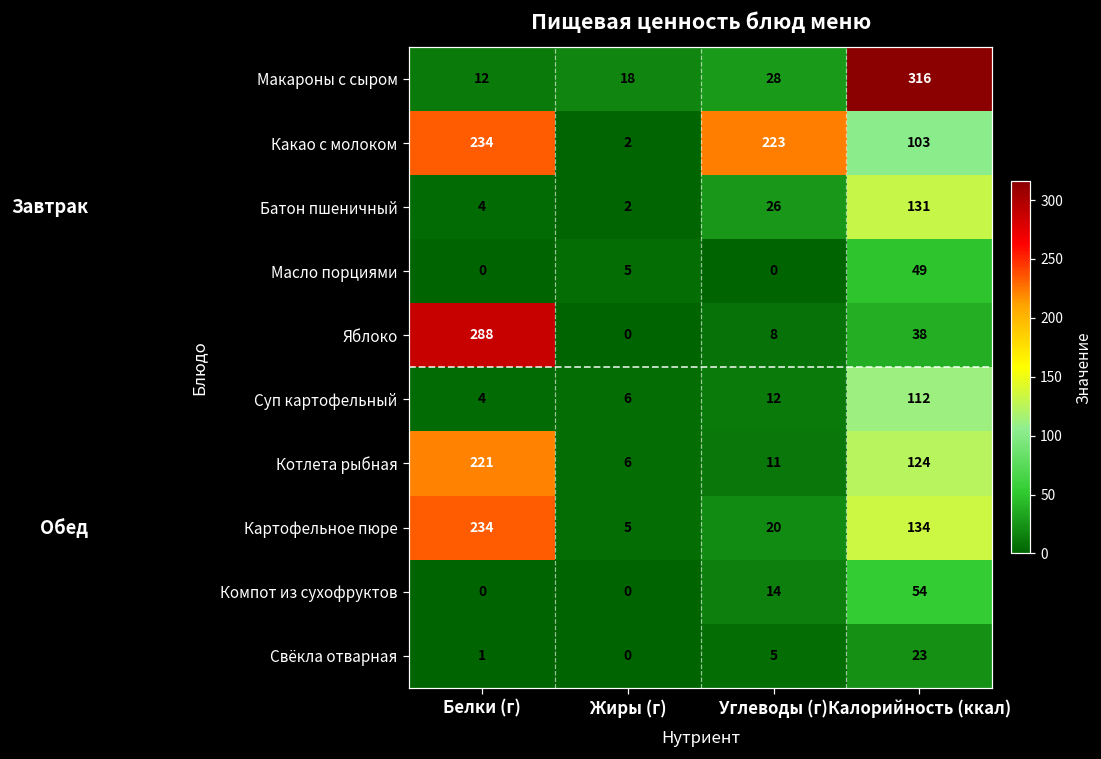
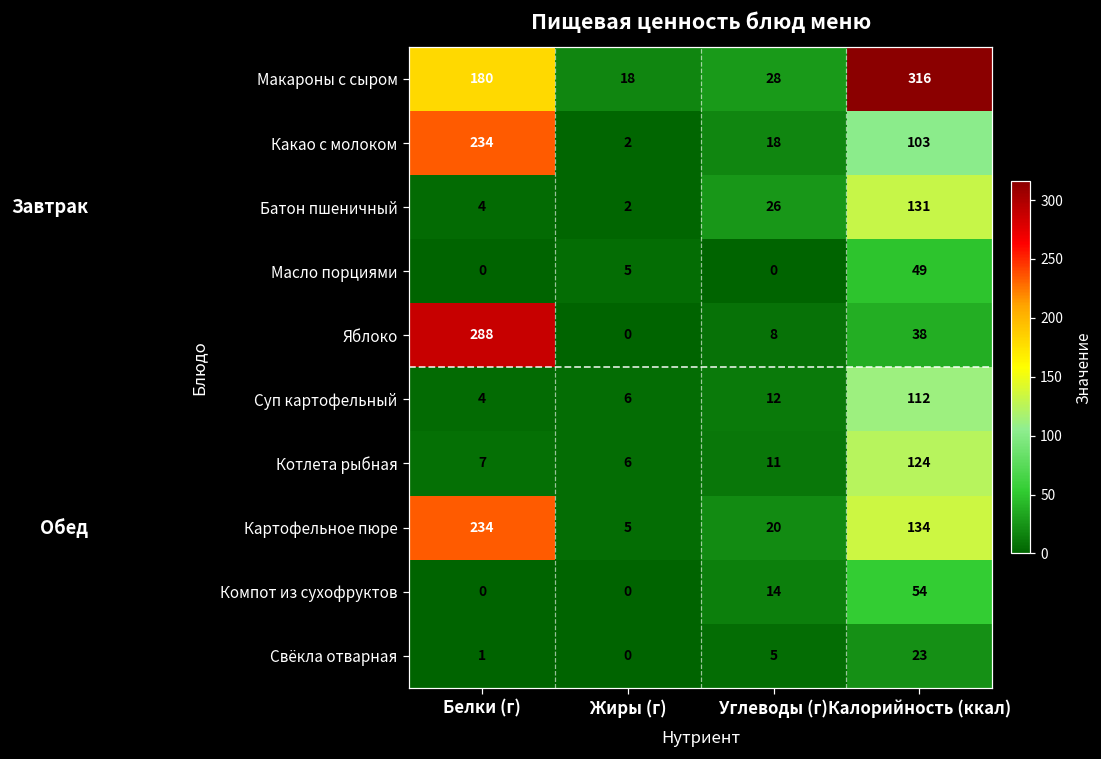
  {
    "Макароны с сыром": {
-     "Белки (г)": 12,
+     "Белки (г)": 180,
      "Жиры (г)": 18,
      "Углеводы (г)": 28,
      "Калорийность (ккал)": 316
    },
    "Какао с молоком": {
      "Белки (г)": 234,
      "Жиры (г)": 2,
-     "Углеводы (г)": 223,
+     "Углеводы (г)": 18,
      "Калорийность (ккал)": 103
    },
    "Батон пшеничный": {
      "Белки (г)": 4,
      "Жиры (г)": 2,
      "Углеводы (г)": 26,
      "Калорийность (ккал)": 131
    },
    "Масло порциями": {
      "Белки (г)": 0,
      "Жиры (г)": 5,
      "Углеводы (г)": 0,
      "Калорийность (ккал)": 49
    },
    "Яблоко": {
      "Белки (г)": 288,
      "Жиры (г)": 0,
      "Углеводы (г)": 8,
      "Калорийность (ккал)": 38
    },
    "Суп картофельный": {
      "Белки (г)": 4,
      "Жиры (г)": 6,
      "Углеводы (г)": 12,
      "Калорийность (ккал)": 112
    },
    "Котлета рыбная": {
-     "Белки (г)": 221,
+     "Белки (г)": 7,
      "Жиры (г)": 6,
      "Углеводы (г)": 11,
      "Калорийность (ккал)": 124
    },
    "Картофельное пюре": {
      "Белки (г)": 234,
      "Жиры (г)": 5,
      "Углеводы (г)": 20,
      "Калорийность (ккал)": 134
    },
    "Компот из сухофруктов": {
      "Белки (г)": 0,
      "Жиры (г)": 0,
      "Углеводы (г)": 14,
      "Калорийность (ккал)": 54
    },
    "Свёкла отварная": {
      "Белки (г)": 1,
      "Жиры (г)": 0,
      "Углеводы (г)": 5,
      "Калорийность (ккал)": 23
    }
  }
